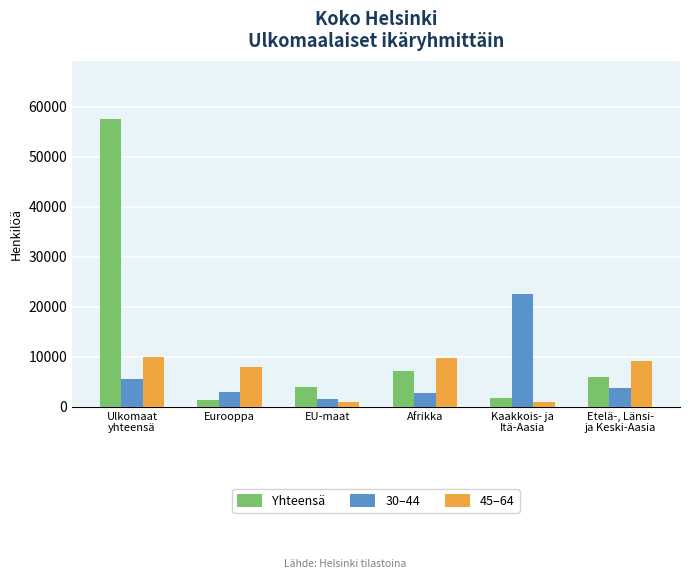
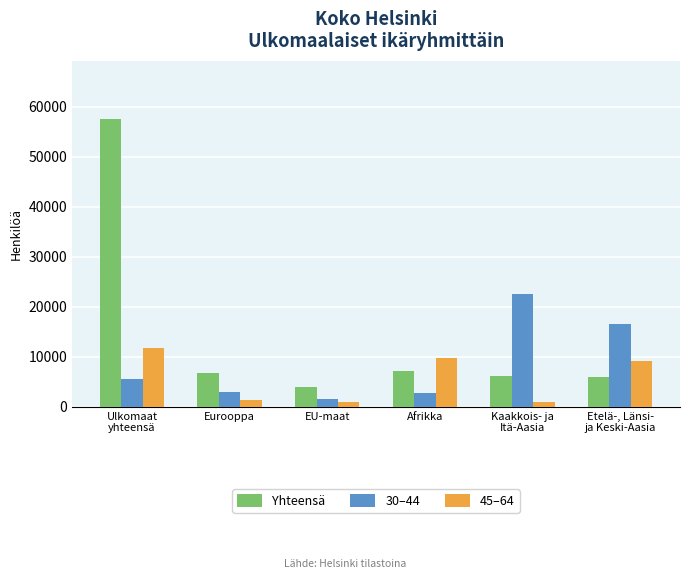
  {
    "Yhteensä": {
      "Ulkomaat yhteensä": 58000,
-     "Eurooppa": 1000,
+     "Eurooppa": 7000,
      "EU-maat": 4000,
      "Afrikka": 7000,
-     "Kaakkois- ja Itä-Aasia": 2000,
+     "Kaakkois- ja Itä-Aasia": 6000,
      "Etelä-, Länsi- ja Keski-Aasia": 6000
    },
    "30–44": {
      "Ulkomaat yhteensä": 6000,
      "Eurooppa": 3000,
      "EU-maat": 2000,
      "Afrikka": 3000,
      "Kaakkois- ja Itä-Aasia": 23000,
-     "Etelä-, Länsi- ja Keski-Aasia": 4000
+     "Etelä-, Länsi- ja Keski-Aasia": 16000
    },
    "45–64": {
-     "Ulkomaat yhteensä": 10000,
-     "Eurooppa": 8000,
+     "Ulkomaat yhteensä": 12000,
+     "Eurooppa": 1000,
      "EU-maat": 1000,
      "Afrikka": 10000,
      "Kaakkois- ja Itä-Aasia": 1000,
      "Etelä-, Länsi- ja Keski-Aasia": 9000
    }
  }
